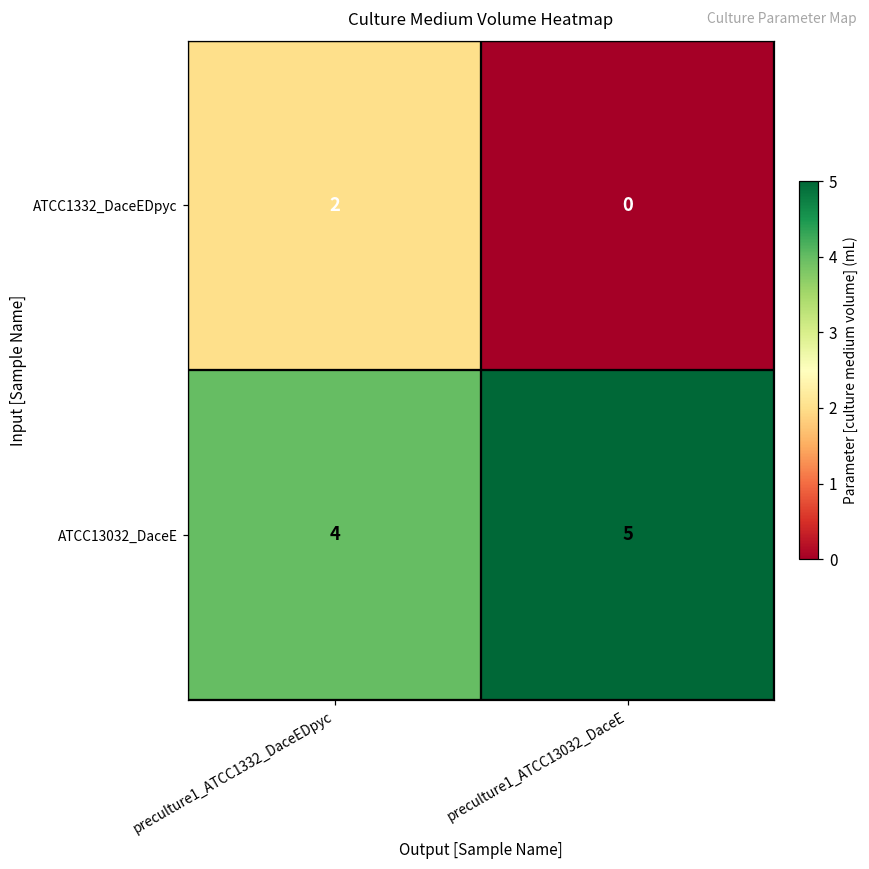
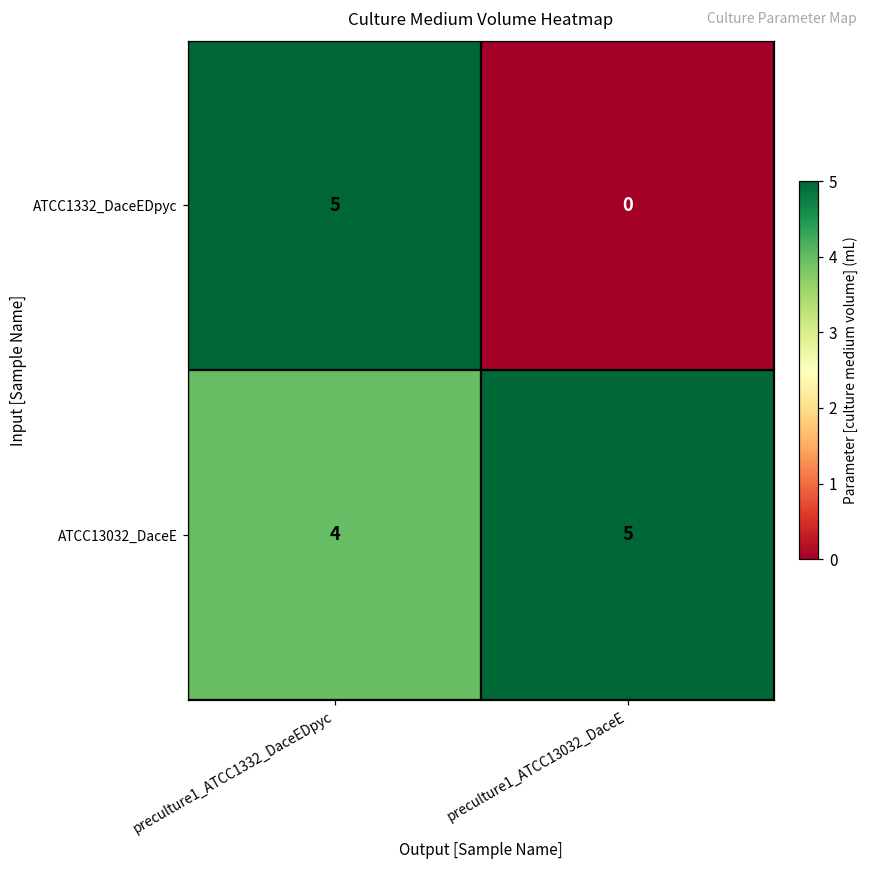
  {
    "ATCC1332_DaceEDpyc": {
-     "preculture1_ATCC1332_DaceEDpyc": 2,
+     "preculture1_ATCC1332_DaceEDpyc": 5,
      "preculture1_ATCC13032_DaceE": 0
    },
    "ATCC13032_DaceE": {
      "preculture1_ATCC1332_DaceEDpyc": 4,
      "preculture1_ATCC13032_DaceE": 5
    }
  }
